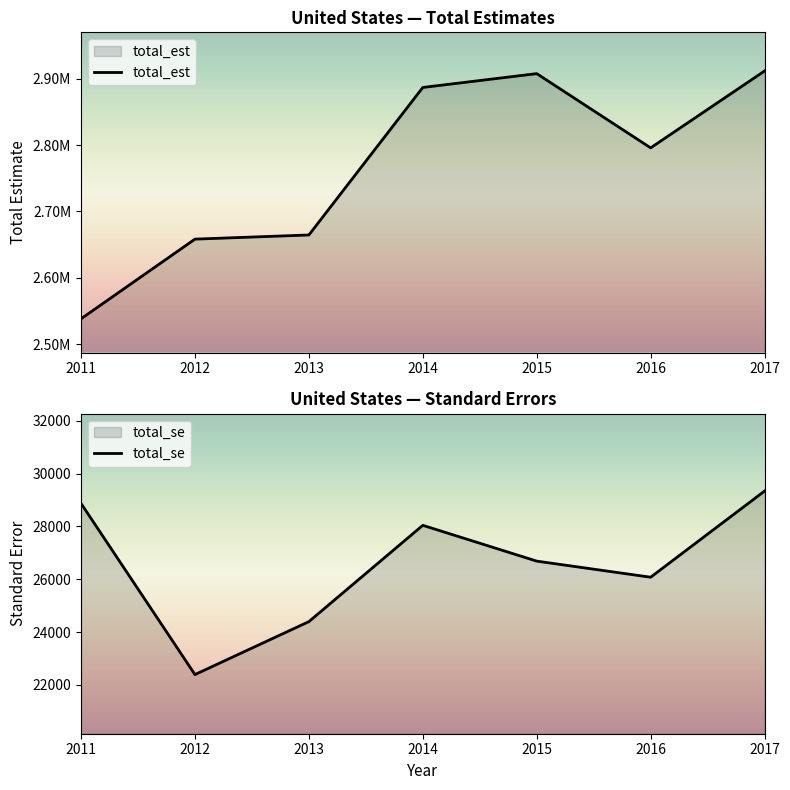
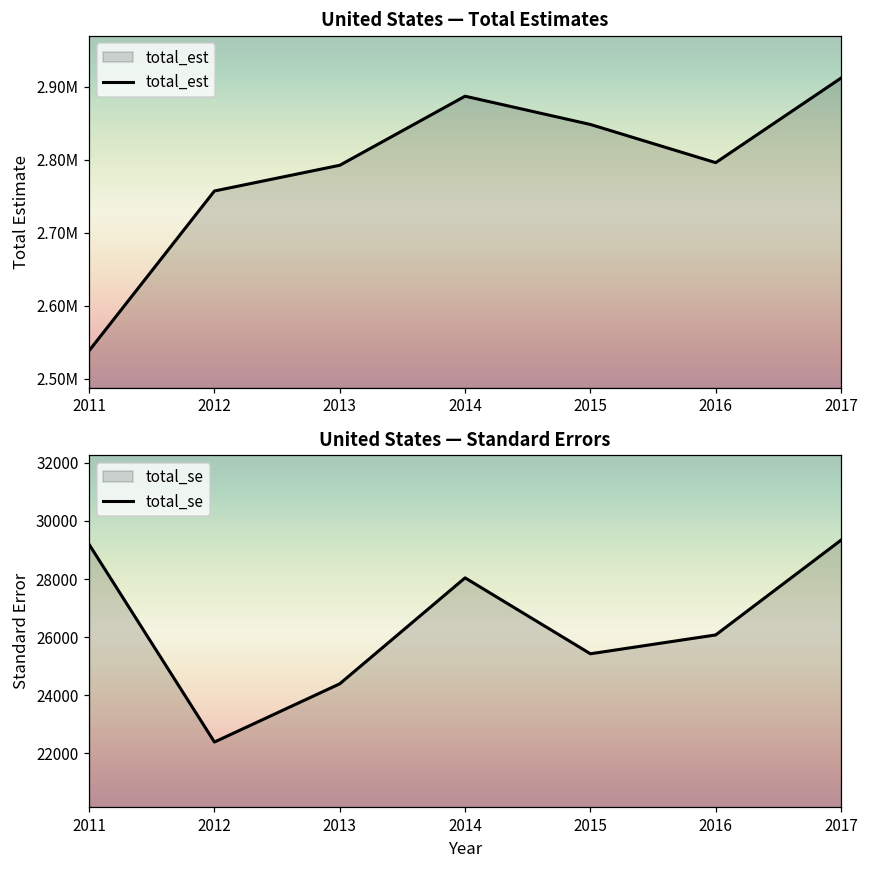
  {
    "United States — Total Estimates": {
      "2011": 2540000,
-     "2012": 2660000,
-     "2013": 2660000,
+     "2012": 2760000,
+     "2013": 2790000,
      "2014": 2890000,
-     "2015": 2910000,
+     "2015": 2850000,
      "2016": 2800000,
      "2017": 2910000
    },
    "United States — Standard Errors": {
-     "2011": 28900,
+     "2011": 29200,
      "2012": 22400,
      "2013": 24400,
      "2014": 28000,
-     "2015": 26700,
+     "2015": 25400,
      "2016": 26100,
      "2017": 29300
    }
  }
